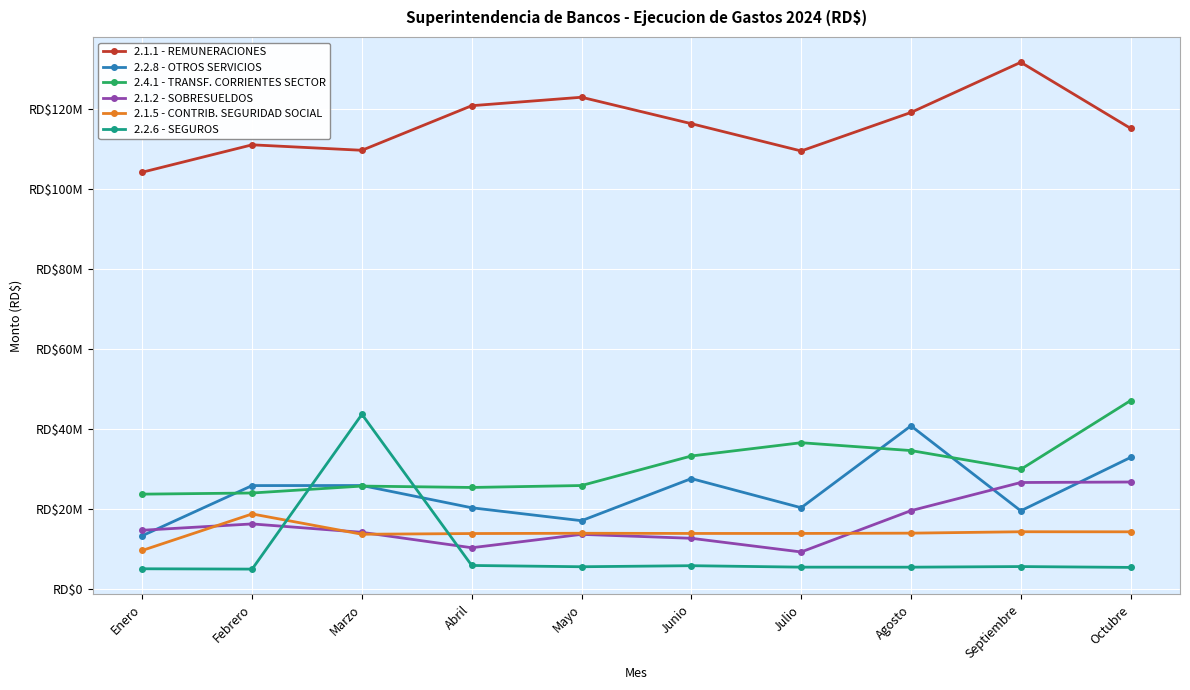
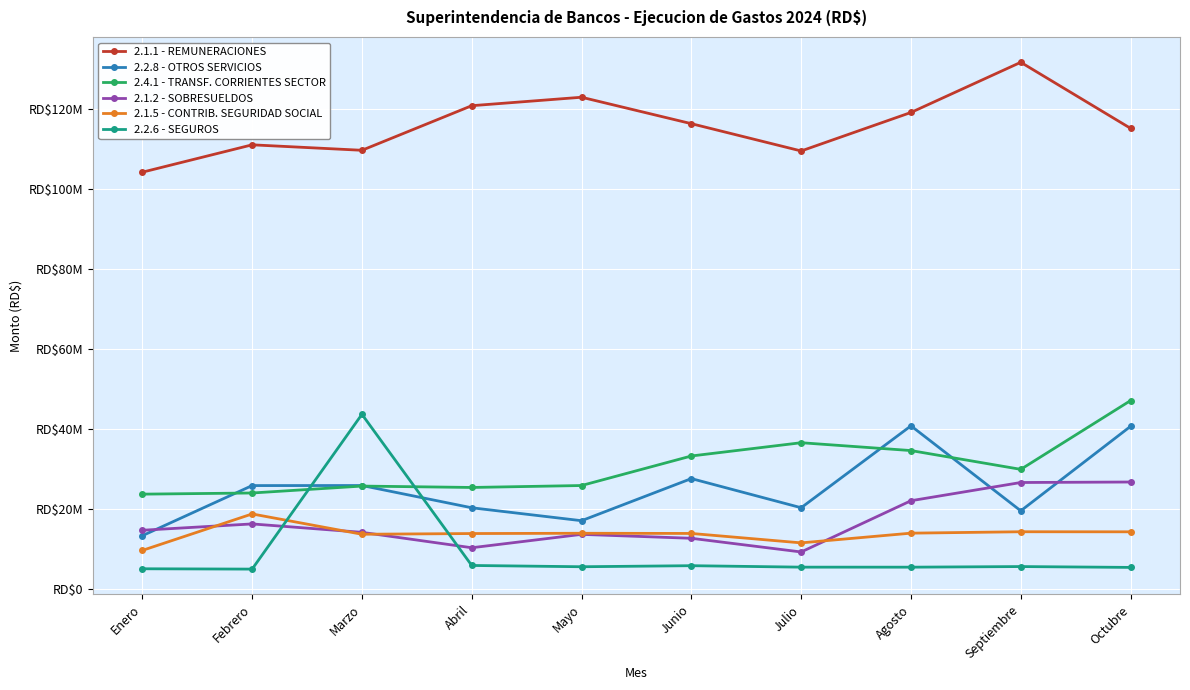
  {
    "2.1.1 - REMUNERACIONES": {
      "Enero": "RD$104000000",
      "Febrero": "RD$111000000",
      "Marzo": "RD$110000000",
      "Abril": "RD$121000000",
      "Mayo": "RD$123000000",
      "Junio": "RD$116000000",
      "Julio": "RD$110000000",
      "Agosto": "RD$119000000",
      "Septiembre": "RD$132000000",
      "Octubre": "RD$115000000"
    },
    "2.2.8 - OTROS SERVICIOS": {
      "Enero": "RD$13000000",
      "Febrero": "RD$26000000",
      "Abril": "RD$20000000",
      "Mayo": "RD$17000000",
      "Junio": "RD$28000000",
      "Julio": "RD$20000000",
      "Agosto": "RD$41000000",
      "Septiembre": "RD$20000000",
-     "Octubre": "RD$33000000"
+     "Octubre": "RD$41000000"
    },
    "2.1.2 - SOBRESUELDOS": {
      "Enero": "RD$15000000",
      "Febrero": "RD$16000000",
      "Abril": "RD$10000000",
      "Junio": "RD$13000000",
      "Julio": "RD$9000000",
-     "Agosto": "RD$20000000",
+     "Agosto": "RD$22000000",
      "Septiembre": "RD$27000000",
      "Octubre": "RD$27000000"
    },
    "2.1.5 - CONTRIB. SEGURIDAD SOCIAL": {
      "Enero": "RD$10000000",
      "Febrero": "RD$19000000",
      "Abril": "RD$14000000",
      "Junio": "RD$14000000",
-     "Julio": "RD$14000000",
+     "Julio": "RD$12000000",
      "Agosto": "RD$14000000",
      "Septiembre": "RD$14000000",
      "Octubre": "RD$14000000"
    }
  }
